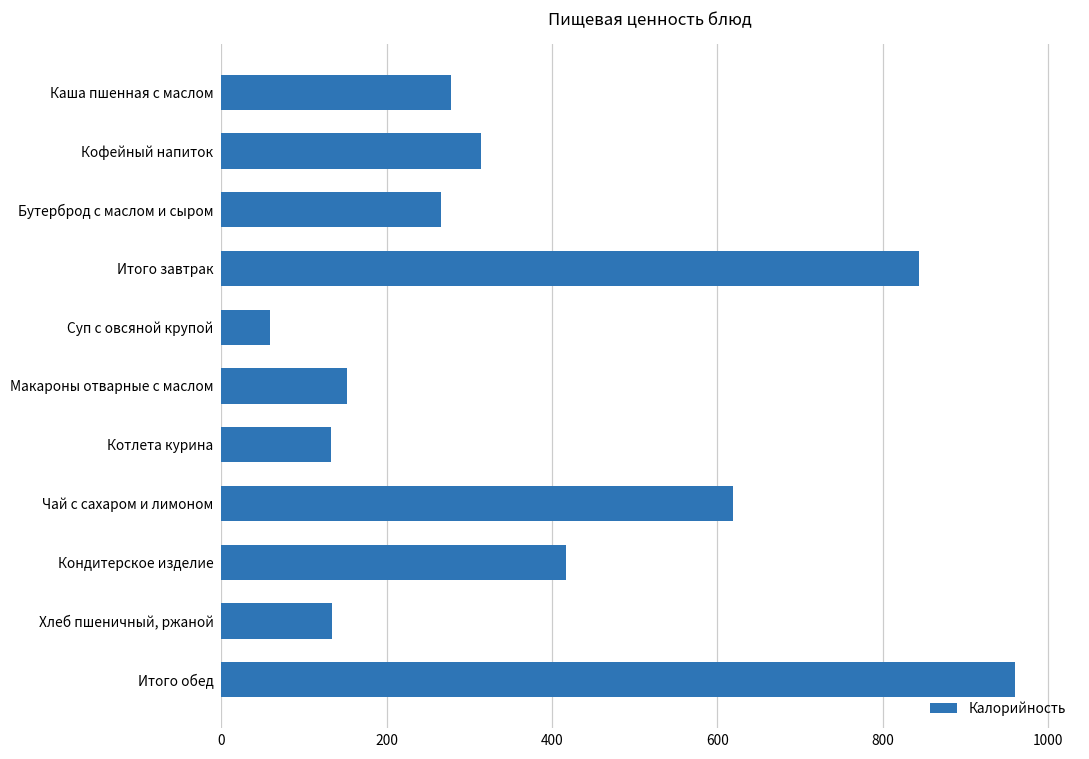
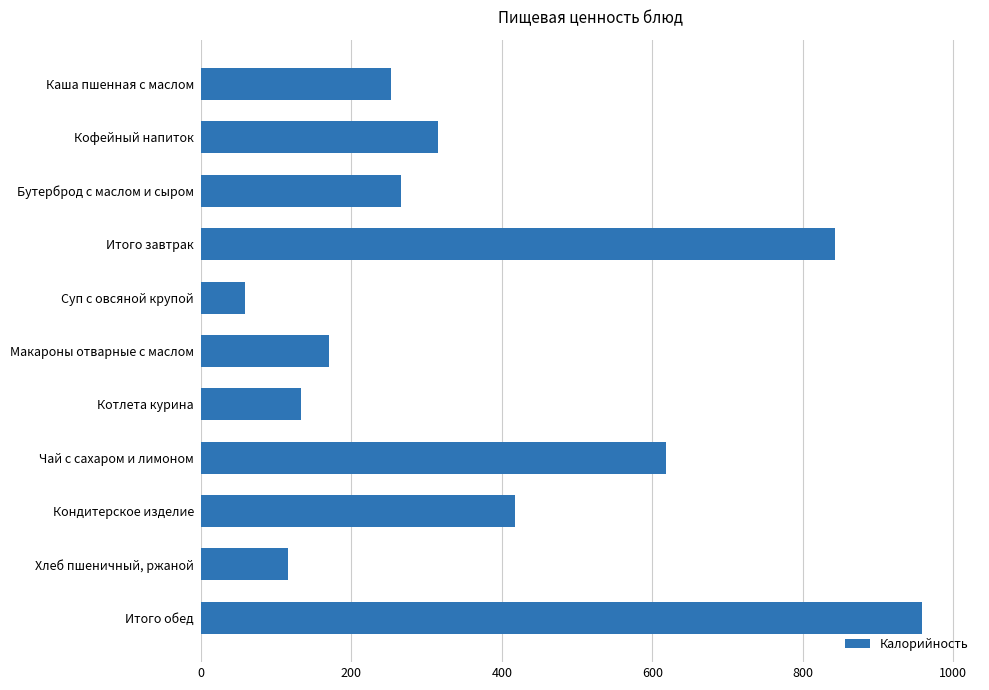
  {
-   "Каша пшенная с маслом": 280,
+   "Каша пшенная с маслом": 250,
    "Кофейный напиток": 310,
    "Бутерброд с маслом и сыром": 270,
    "Итого завтрак": 840,
    "Суп с овсяной крупой": 60,
-   "Макароны отварные с маслом": 150,
+   "Макароны отварные с маслом": 170,
    "Котлета курина": 130,
    "Чай с сахаром и лимоном": 620,
    "Кондитерское изделие": 420,
-   "Хлеб пшеничный, ржаной": 130,
+   "Хлеб пшеничный, ржаной": 120,
    "Итого обед": 960
  }
